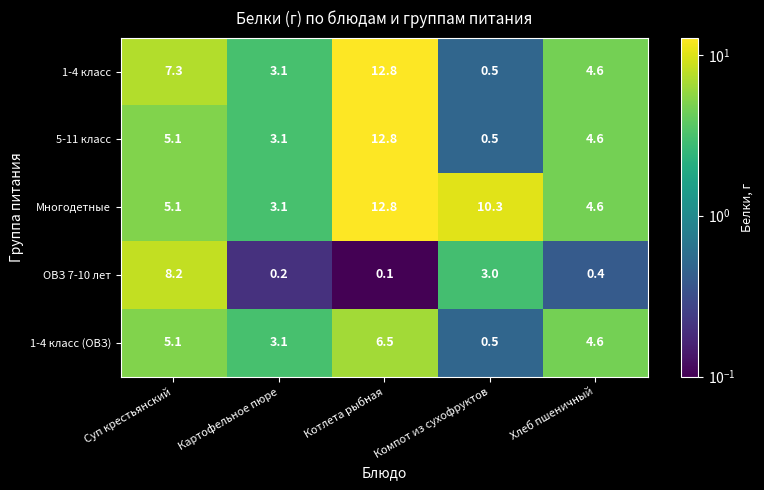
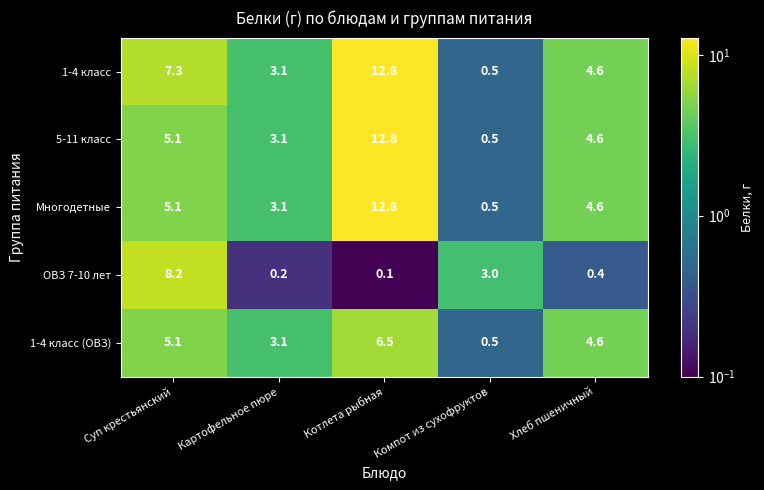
  {
    "1-4 класс": {
      "Суп крестьянский": 7.3,
      "Картофельное пюре": 3.1,
      "Котлета рыбная": 12.8,
      "Компот из сухофруктов": 0.5,
      "Хлеб пшеничный": 4.6
    },
    "5-11 класс": {
      "Суп крестьянский": 5.1,
      "Картофельное пюре": 3.1,
      "Котлета рыбная": 12.8,
      "Компот из сухофруктов": 0.5,
      "Хлеб пшеничный": 4.6
    },
    "Многодетные": {
      "Суп крестьянский": 5.1,
      "Картофельное пюре": 3.1,
      "Котлета рыбная": 12.8,
-     "Компот из сухофруктов": 10.3,
+     "Компот из сухофруктов": 0.5,
      "Хлеб пшеничный": 4.6
    },
    "ОВЗ 7-10 лет": {
      "Суп крестьянский": 8.2,
      "Картофельное пюре": 0.2,
      "Котлета рыбная": 0.1,
      "Компот из сухофруктов": 3.0,
      "Хлеб пшеничный": 0.4
    },
    "1-4 класс (ОВЗ)": {
      "Суп крестьянский": 5.1,
      "Картофельное пюре": 3.1,
      "Котлета рыбная": 6.5,
      "Компот из сухофруктов": 0.5,
      "Хлеб пшеничный": 4.6
    }
  }
